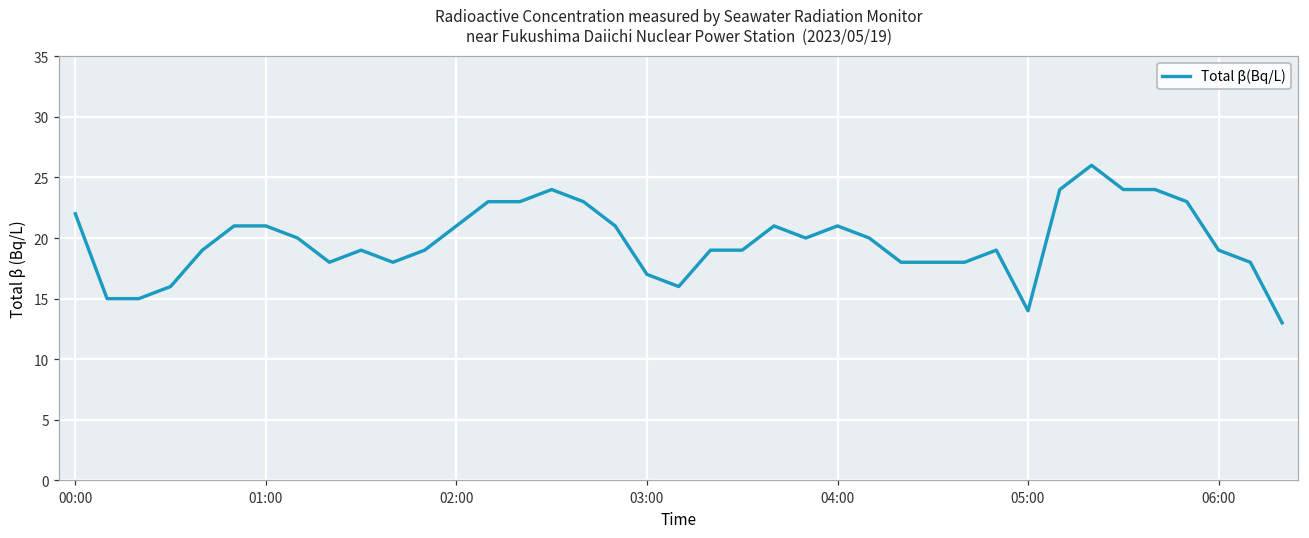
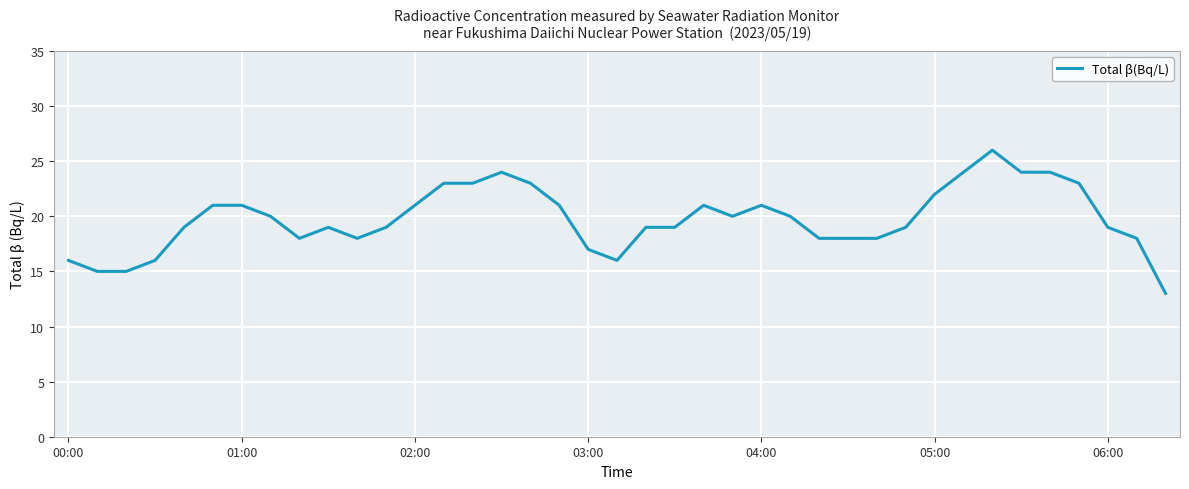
  {
-   "00:00": 22,
+   "00:00": 16,
    "01:00": 21,
    "02:00": 21,
    "03:00": 17,
    "04:00": 21,
-   "05:00": 14,
+   "05:00": 22,
    "06:00": 19
  }
